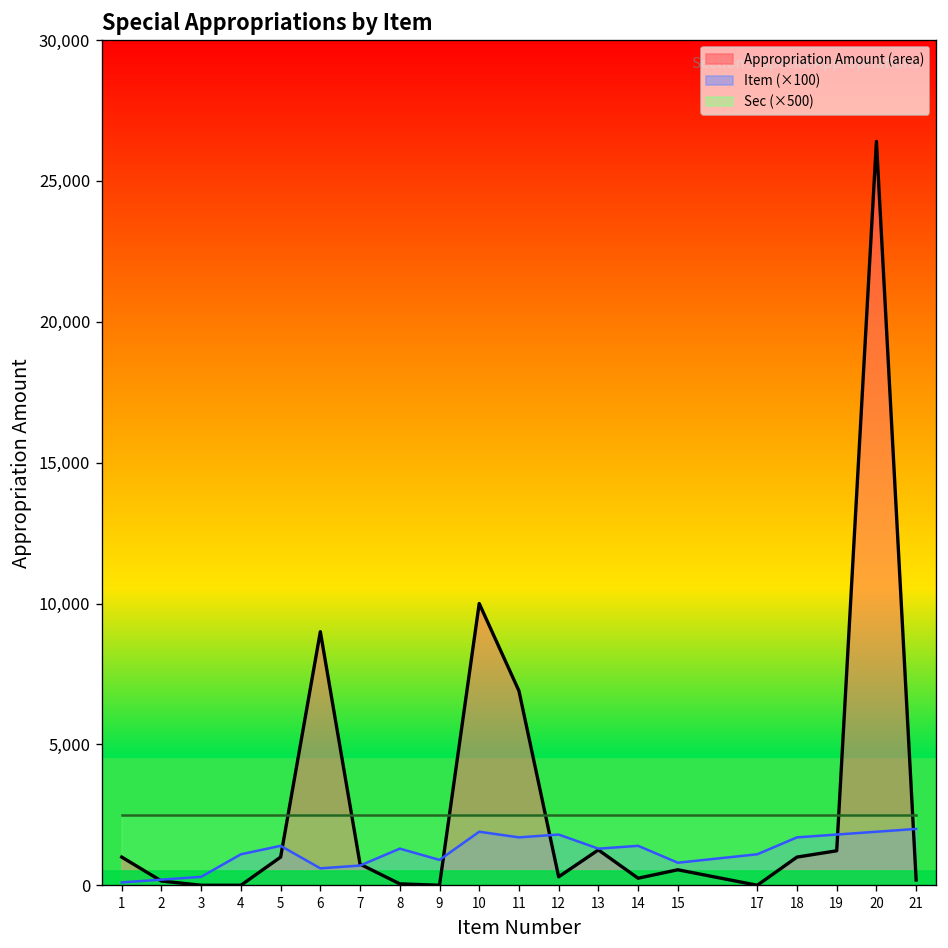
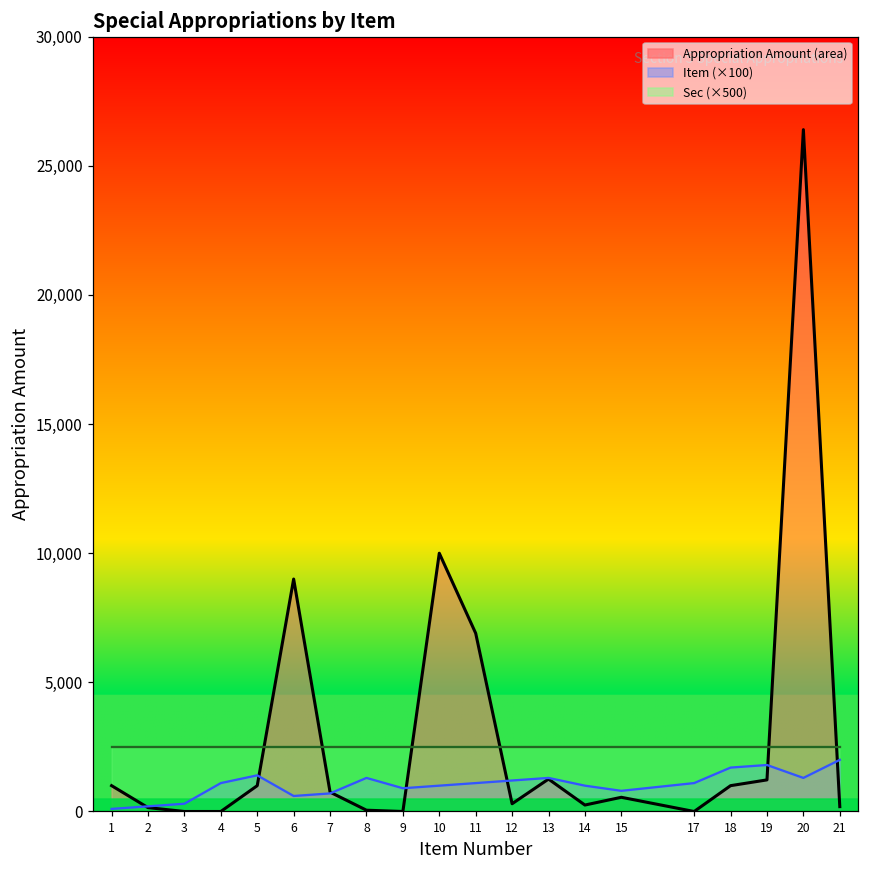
  {
    "Item (×100)": {
      "4": "1,100",
      "5": "1,400",
      "6": "600",
      "8": "1,300",
      "9": "900",
-     "10": "1,900",
-     "11": "1,700",
-     "12": "1,800",
-     "14": "1,400",
+     "10": "1,000",
+     "11": "1,100",
+     "12": "1,200",
+     "14": "1,000",
      "15": "800",
      "17": "1,100",
      "18": "1,700",
      "19": "1,800",
-     "20": "1,900",
+     "20": "1,300",
      "21": "2,000"
    }
  }
